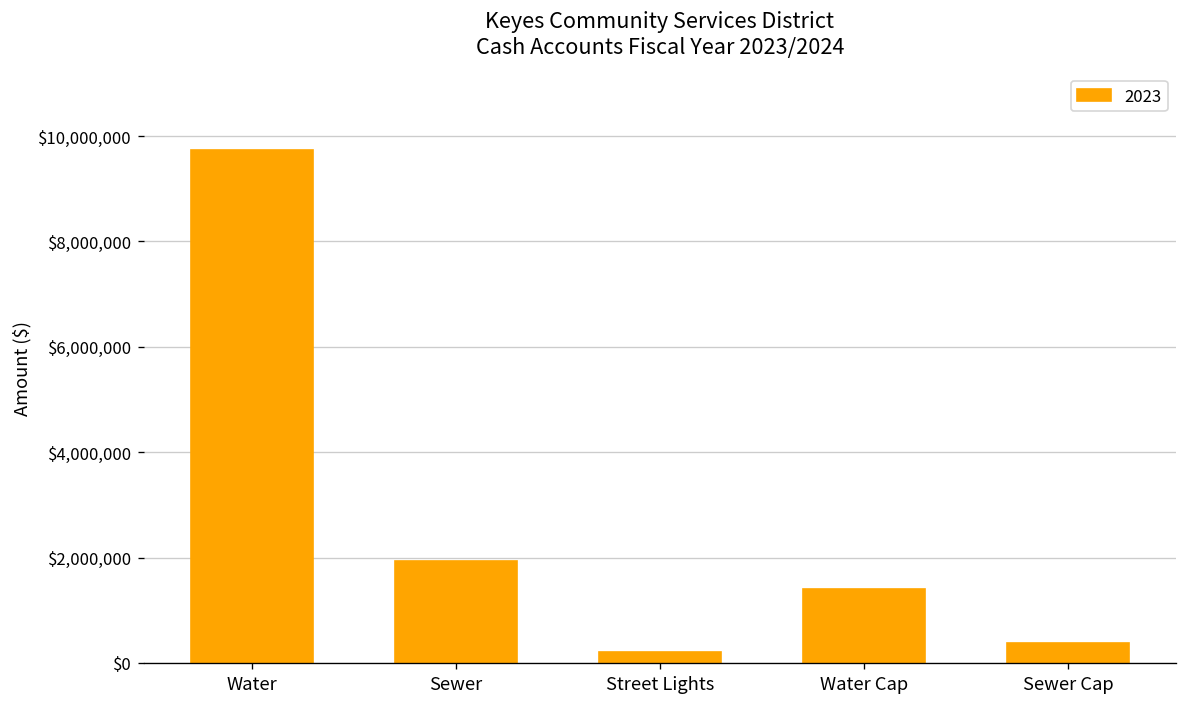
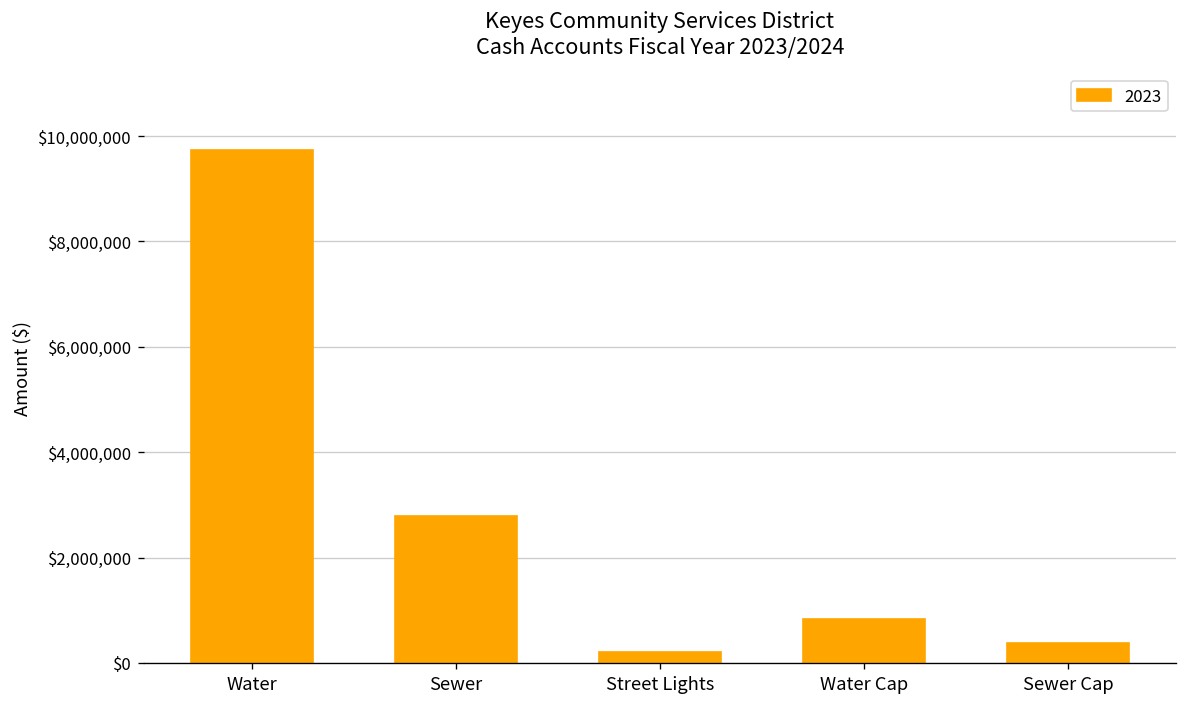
  {
    "Water": "$9,700,000",
-   "Sewer": "$1,900,000",
+   "Sewer": "$2,800,000",
    "Street Lights": "$200,000",
-   "Water Cap": "$1,400,000",
+   "Water Cap": "$800,000",
    "Sewer Cap": "$400,000"
  }
